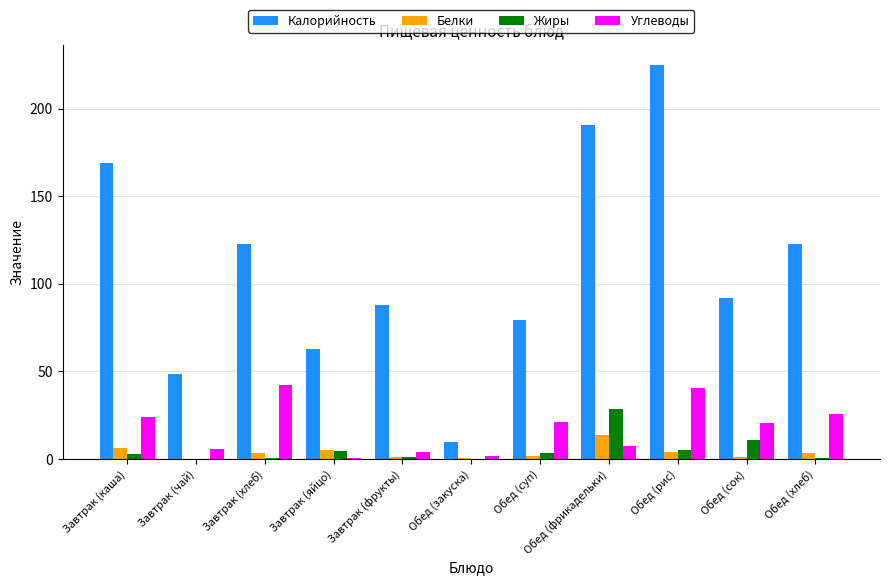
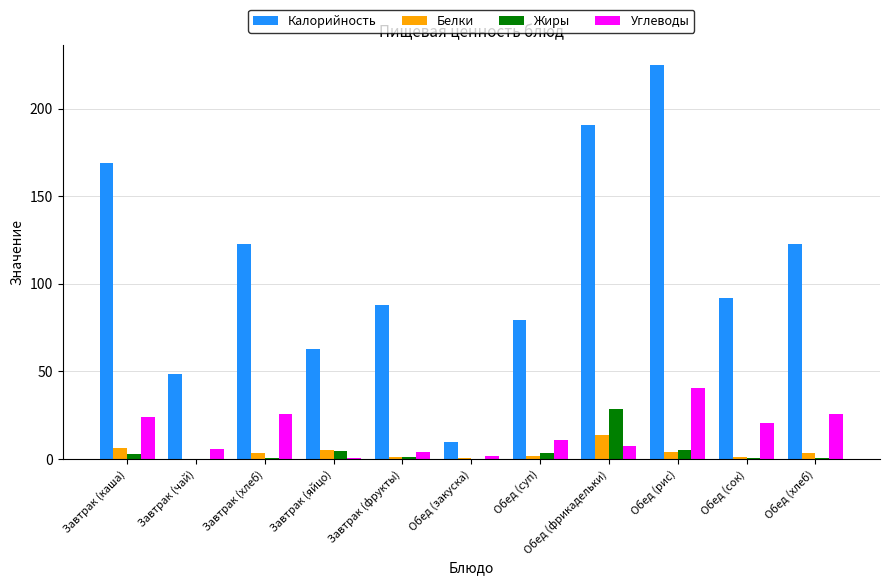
  {
    "Калорийность": {
      "Завтрак (каша)": 169,
      "Завтрак (чай)": 49,
      "Завтрак (хлеб)": 123,
      "Завтрак (яйцо)": 63,
      "Завтрак (фрукты)": 88,
      "Обед (закуска)": 10,
      "Обед (суп)": 79,
      "Обед (фрикадельки)": 191,
      "Обед (рис)": 225,
      "Обед (сок)": 92,
      "Обед (хлеб)": 123
    },
    "Белки": {
      "Завтрак (каша)": 6,
      "Завтрак (хлеб)": 3,
      "Завтрак (яйцо)": 5,
      "Обед (суп)": 2,
      "Обед (фрикадельки)": 14,
      "Обед (рис)": 4,
      "Обед (хлеб)": 3
    },
    "Жиры": {
      "Завтрак (каша)": 3,
      "Завтрак (чай)": 0,
      "Завтрак (яйцо)": 5,
      "Обед (суп)": 3,
      "Обед (фрикадельки)": 29,
      "Обед (рис)": 5,
-     "Обед (сок)": 11
+     "Обед (сок)": 0
    },
    "Углеводы": {
      "Завтрак (каша)": 24,
      "Завтрак (чай)": 5,
-     "Завтрак (хлеб)": 42,
+     "Завтрак (хлеб)": 25,
      "Завтрак (фрукты)": 4,
      "Обед (закуска)": 1,
-     "Обед (суп)": 21,
+     "Обед (суп)": 11,
      "Обед (фрикадельки)": 7,
      "Обед (рис)": 40,
      "Обед (сок)": 20,
      "Обед (хлеб)": 25
    }
  }
